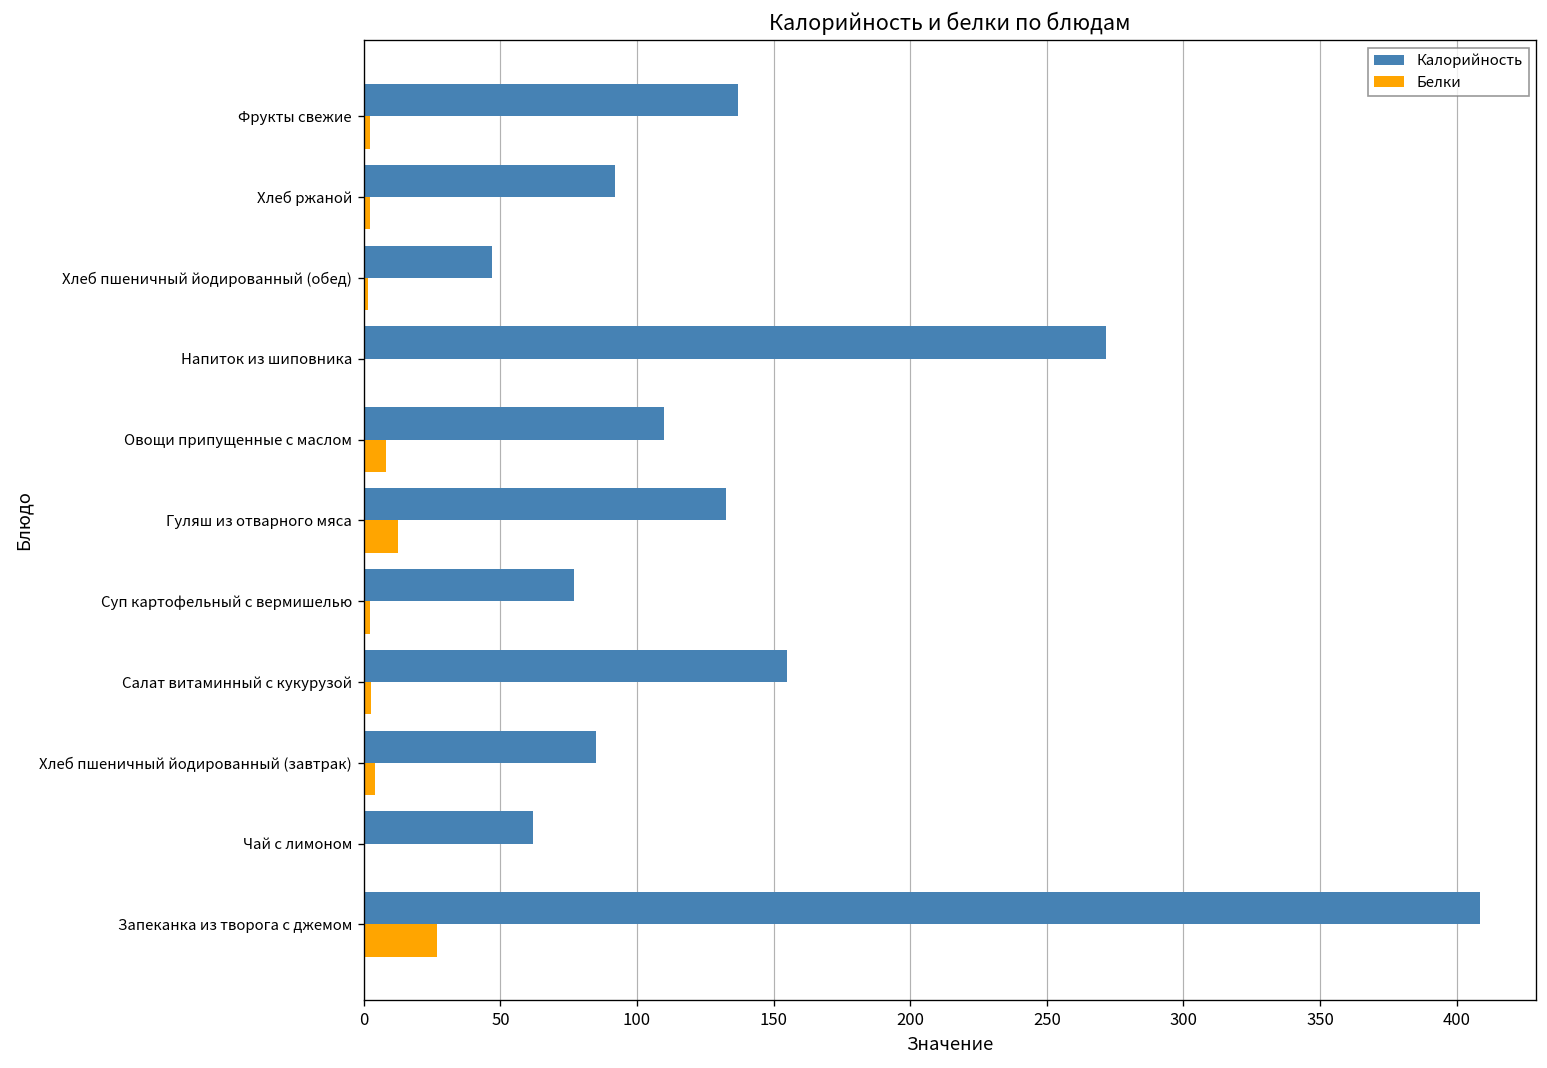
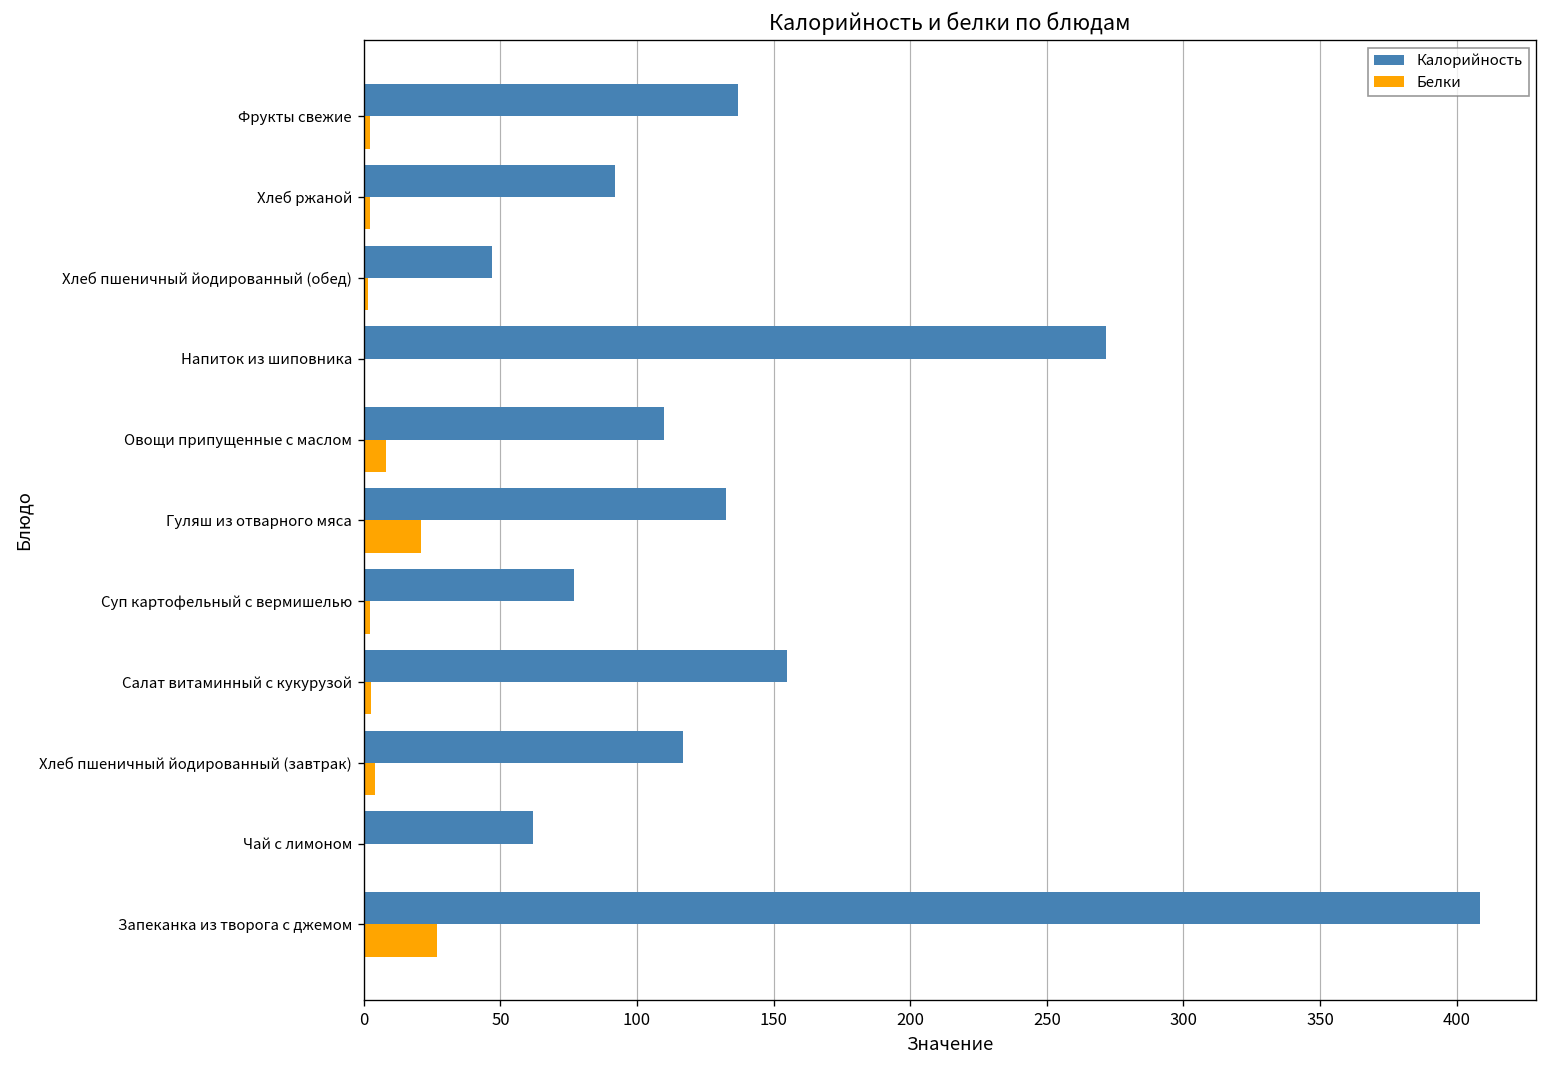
  {
    "Калорийность": {
      "Фрукты свежие": 137,
      "Хлеб ржаной": 92,
      "Хлеб пшеничный йодированный (обед)": 47,
      "Напиток из шиповника": 272,
      "Овощи припущенные с маслом": 110,
      "Гуляш из отварного мяса": 132,
      "Суп картофельный с вермишелью": 77,
      "Салат витаминный с кукурузой": 155,
-     "Хлеб пшеничный йодированный (завтрак)": 85,
+     "Хлеб пшеничный йодированный (завтрак)": 117,
      "Чай с лимоном": 62,
      "Запеканка из творога с джемом": 409
    },
    "Белки": {
      "Фрукты свежие": 2,
      "Хлеб ржаной": 2,
      "Хлеб пшеничный йодированный (обед)": 2,
      "Овощи припущенные с маслом": 8,
-     "Гуляш из отварного мяса": 13,
+     "Гуляш из отварного мяса": 21,
      "Суп картофельный с вермишелью": 2,
      "Салат витаминный с кукурузой": 3,
      "Хлеб пшеничный йодированный (завтрак)": 4,
      "Запеканка из творога с джемом": 27
    }
  }
